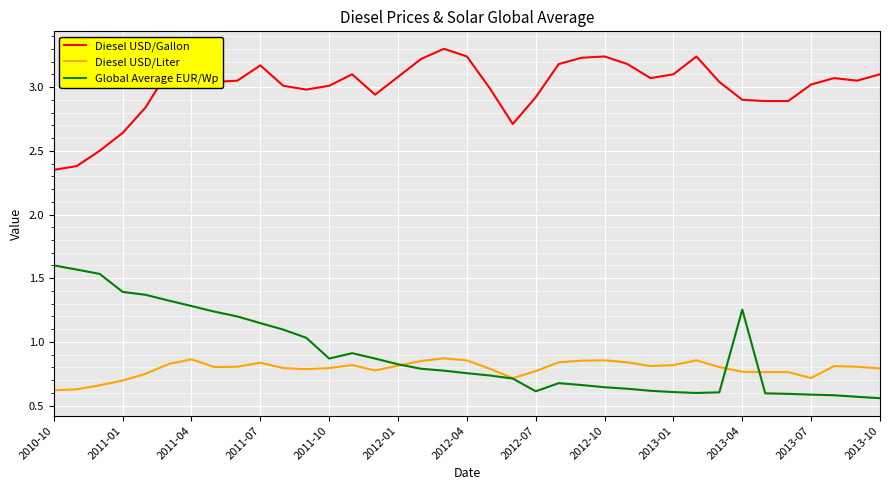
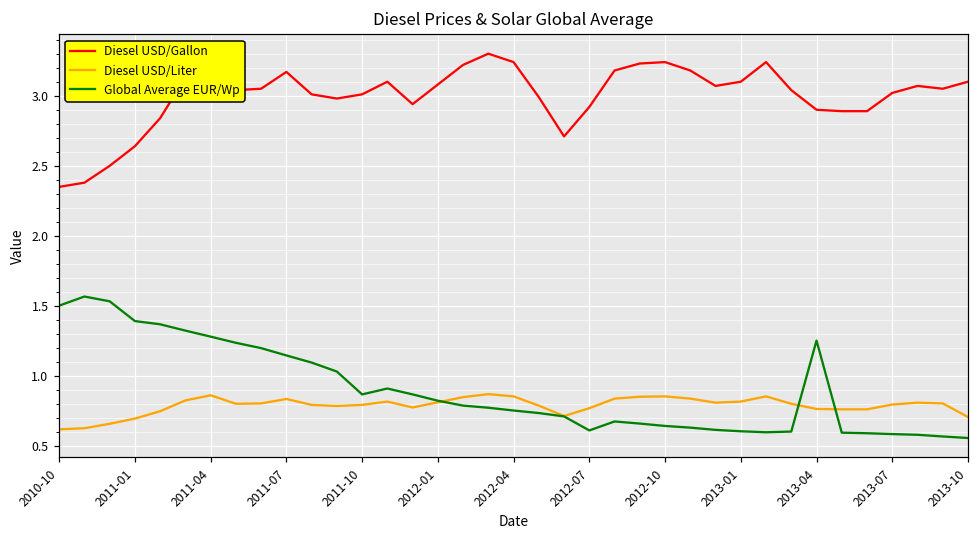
  {
    "Diesel USD/Gallon": {
      "2010-10": 2.35,
      "2011-01": 2.64,
      "2011-07": 3.17,
      "2011-10": 3.01,
      "2012-01": 3.08,
      "2012-04": 3.24,
      "2012-07": 2.92,
      "2012-10": 3.24,
      "2013-01": 3.10,
      "2013-04": 2.90,
      "2013-07": 3.02,
      "2013-10": 3.10
    },
    "Diesel USD/Liter": {
      "2010-10": 0.62,
      "2011-01": 0.70,
      "2011-04": 0.86,
      "2011-07": 0.84,
      "2011-10": 0.80,
      "2012-04": 0.86,
      "2012-07": 0.77,
      "2012-10": 0.86,
      "2013-01": 0.82,
      "2013-04": 0.77,
-     "2013-07": 0.72,
-     "2013-10": 0.79
+     "2013-07": 0.80,
+     "2013-10": 0.71
    },
    "Global Average EUR/Wp": {
-     "2010-10": 1.60,
+     "2010-10": 1.50,
      "2011-01": 1.39,
      "2011-04": 1.28,
      "2011-07": 1.15,
      "2011-10": 0.87,
      "2012-04": 0.76,
      "2012-07": 0.61,
      "2012-10": 0.65,
      "2013-01": 0.61,
      "2013-04": 1.25,
      "2013-07": 0.59,
      "2013-10": 0.56
    }
  }
